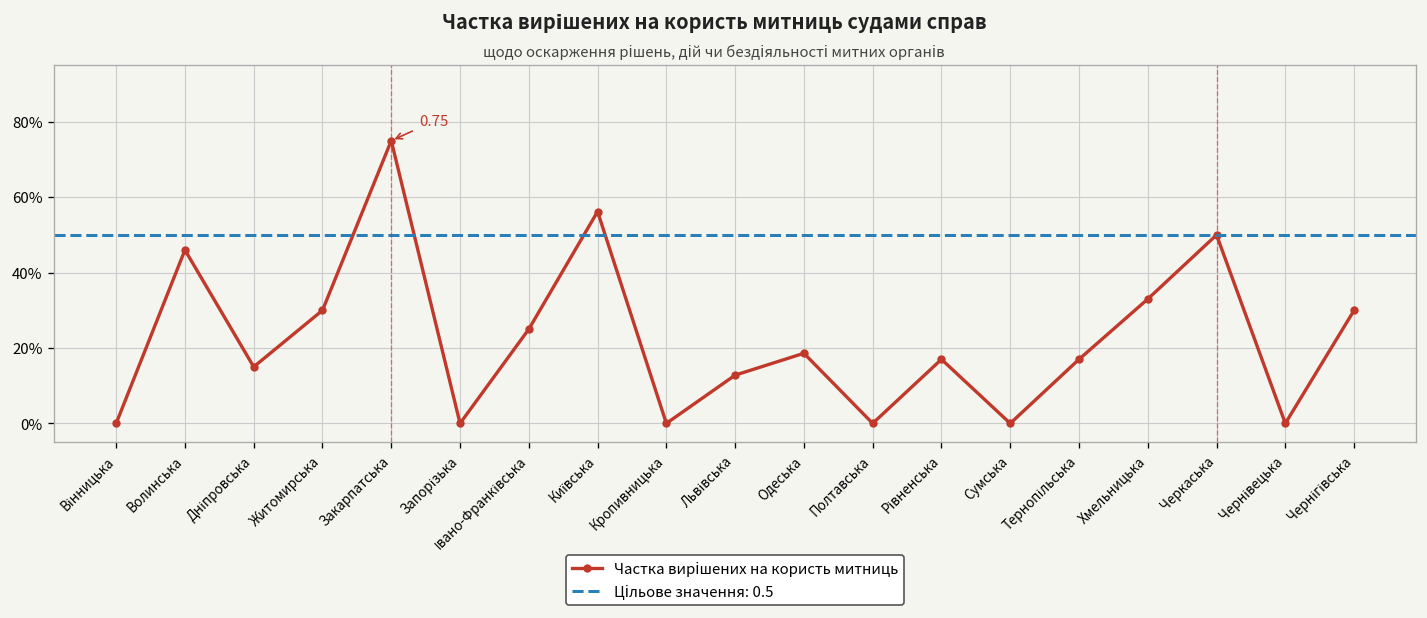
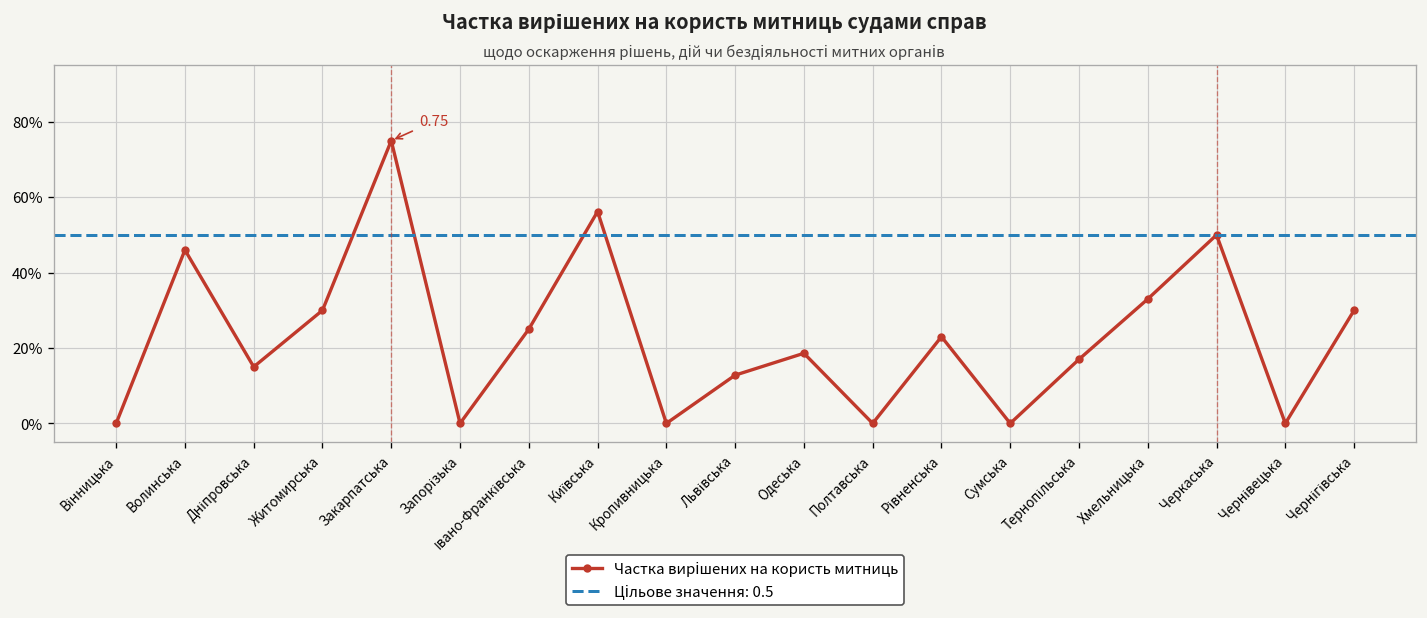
  {
    "Вінницька": "0%",
    "Волинська": "46%",
    "Дніпровська": "15%",
    "Житомирська": "30%",
    "Запорізька": "0%",
    "Івано-Франківська": "25%",
    "Київська": "56%",
    "Кропивницька": "0%",
    "Львівська": "13%",
    "Одеська": "19%",
    "Полтавська": "0%",
-   "Рівненська": "17%",
+   "Рівненська": "23%",
    "Сумська": "0%",
    "Тернопільська": "17%",
    "Хмельницька": "33%",
    "Черкаська": "50%",
    "Чернівецька": "0%",
    "Чернігівська": "30%"
  }
